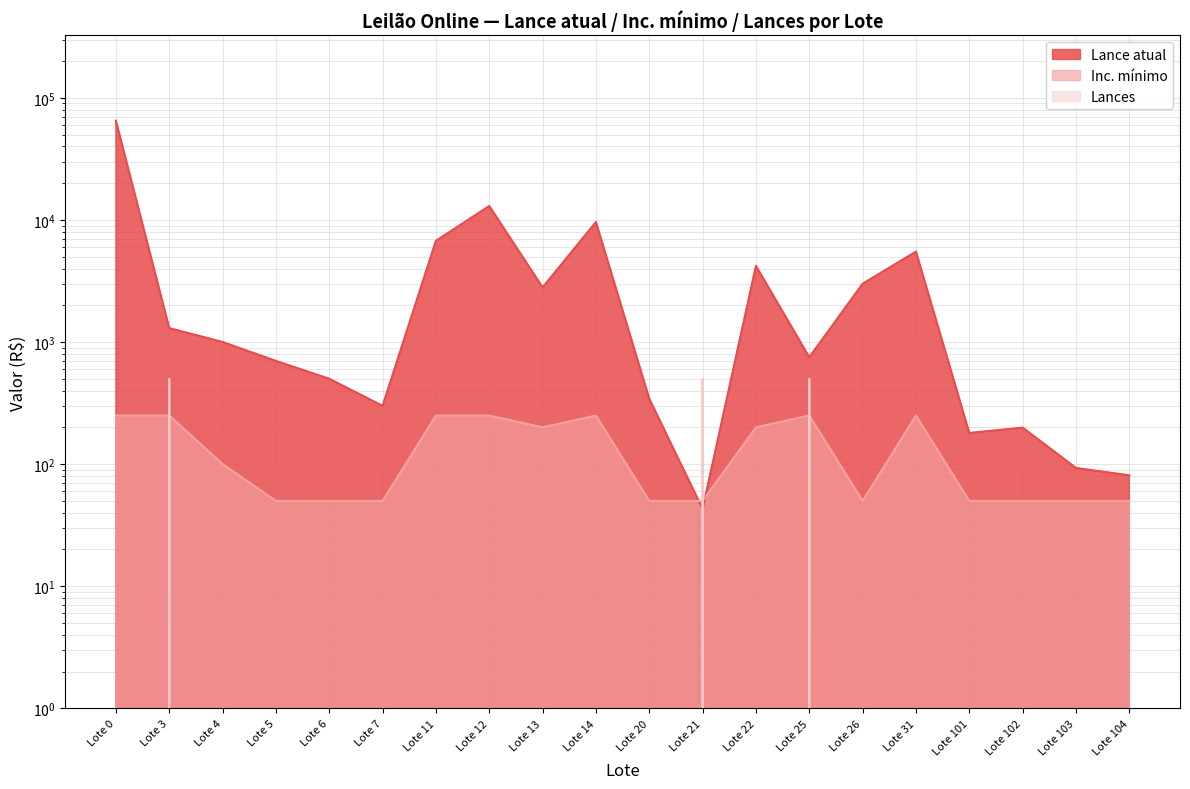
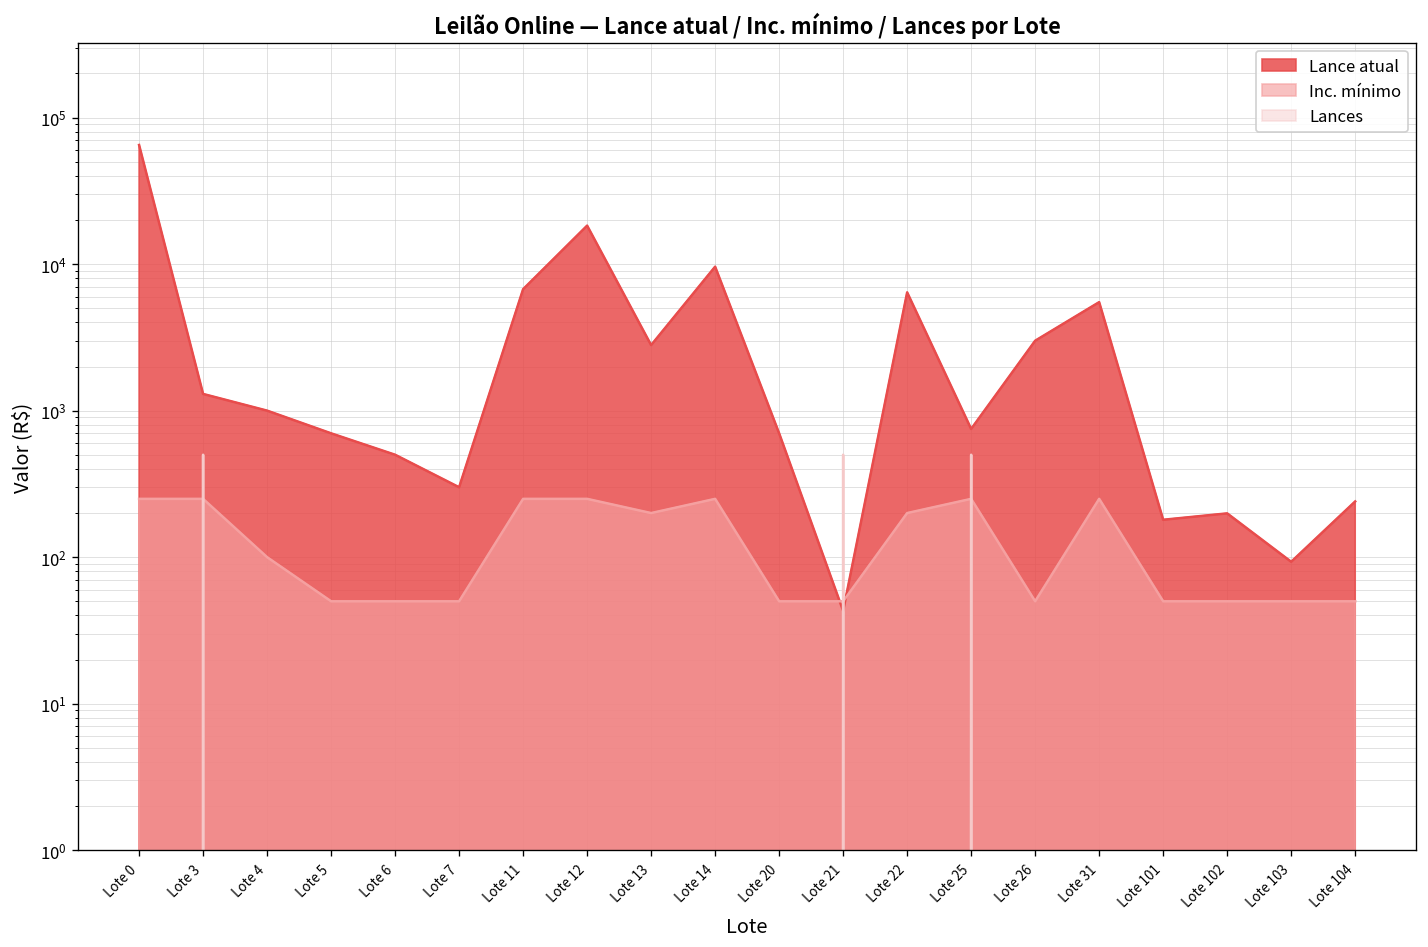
  {
    "Lance atual": {
      "Lote 0": 70000,
      "Lote 3": 1300,
      "Lote 4": 1000,
      "Lote 5": 700,
      "Lote 6": 500,
      "Lote 7": 300,
      "Lote 11": 7000,
-     "Lote 12": 13000,
+     "Lote 12": 18000,
      "Lote 13": 2800,
      "Lote 14": 10000,
-     "Lote 20": 340,
+     "Lote 20": 700,
      "Lote 21": 43,
-     "Lote 22": 4200,
+     "Lote 22": 6000,
      "Lote 25": 800,
      "Lote 26": 3000,
      "Lote 31": 6000,
      "Lote 101": 180,
      "Lote 102": 200,
      "Lote 103": 90,
-     "Lote 104": 80
+     "Lote 104": 240
    }
  }
